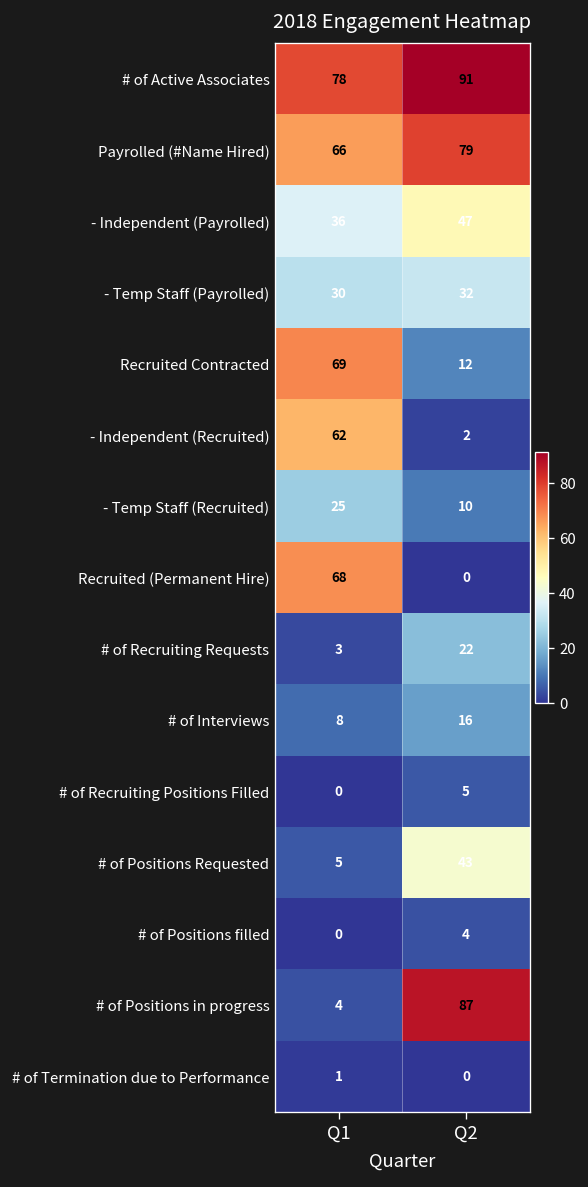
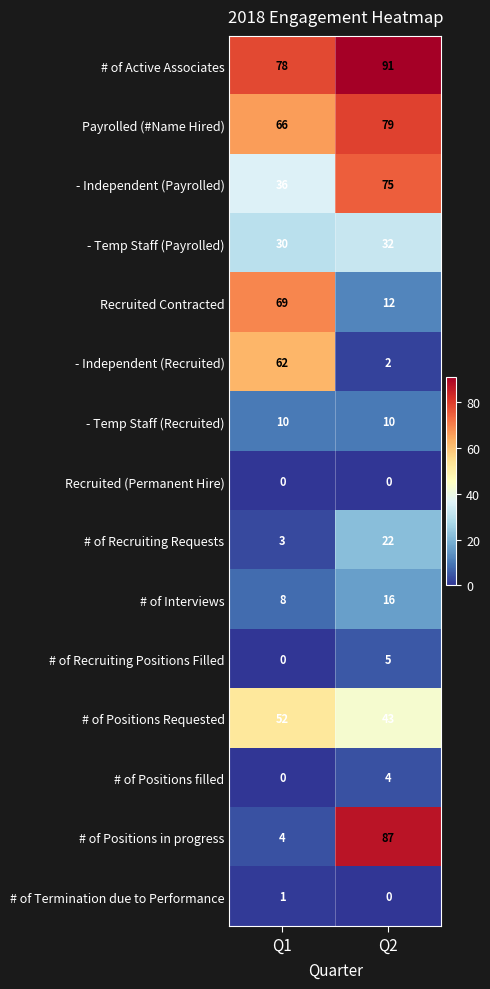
  {
    "# of Active Associates": {
      "Q1": 78,
      "Q2": 91
    },
    "Payrolled (#Name Hired)": {
      "Q1": 66,
      "Q2": 79
    },
    "- Independent (Payrolled)": {
-     "Q2": 47
+     "Q2": 75
    },
    "- Temp Staff (Payrolled)": {
      "Q1": 30,
      "Q2": 32
    },
    "Recruited Contracted": {
      "Q1": 69,
      "Q2": 12
    },
    "- Independent (Recruited)": {
      "Q1": 62,
      "Q2": 2
    },
    "- Temp Staff (Recruited)": {
-     "Q1": 25,
+     "Q1": 10,
      "Q2": 10
    },
    "Recruited (Permanent Hire)": {
-     "Q1": 68,
+     "Q1": 0,
      "Q2": 0
    },
    "# of Recruiting Requests": {
      "Q1": 3,
      "Q2": 22
    },
    "# of Interviews": {
      "Q1": 8,
      "Q2": 16
    },
    "# of Recruiting Positions Filled": {
      "Q1": 0,
      "Q2": 5
    },
    "# of Positions Requested": {
-     "Q1": 5,
+     "Q1": 52,
      "Q2": 43
    },
    "# of Positions filled": {
      "Q1": 0,
      "Q2": 4
    },
    "# of Positions in progress": {
      "Q1": 4,
      "Q2": 87
    },
    "# of Termination due to Performance": {
      "Q1": 1,
      "Q2": 0
    }
  }
